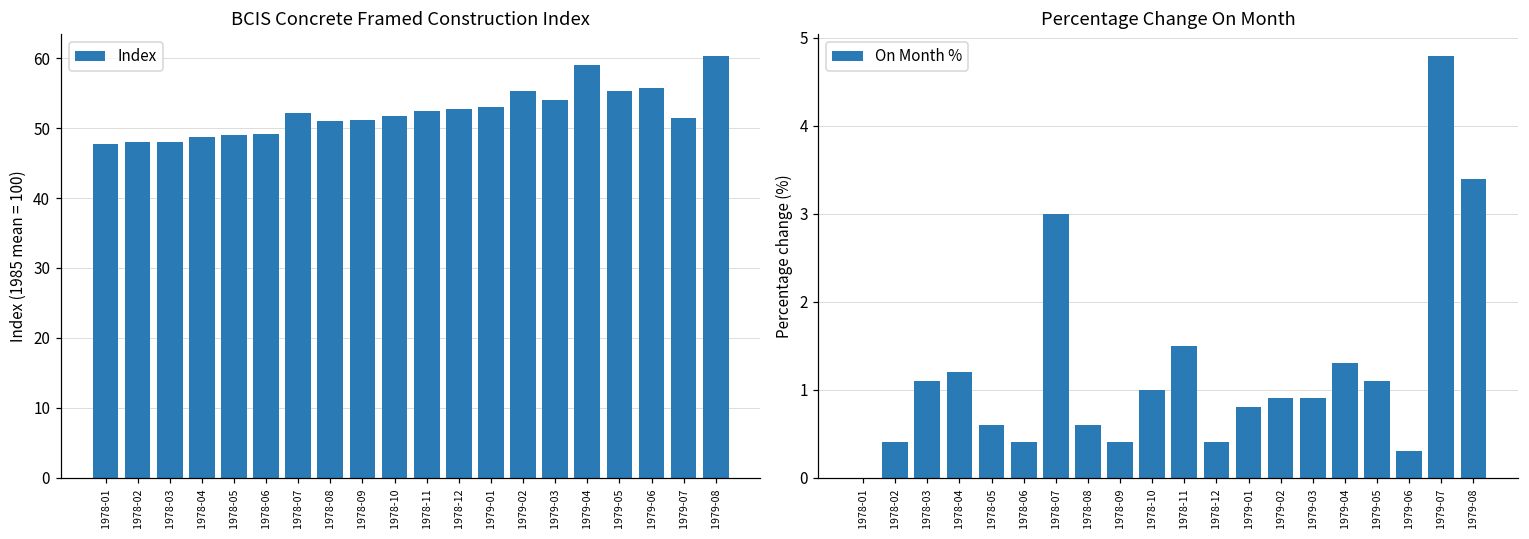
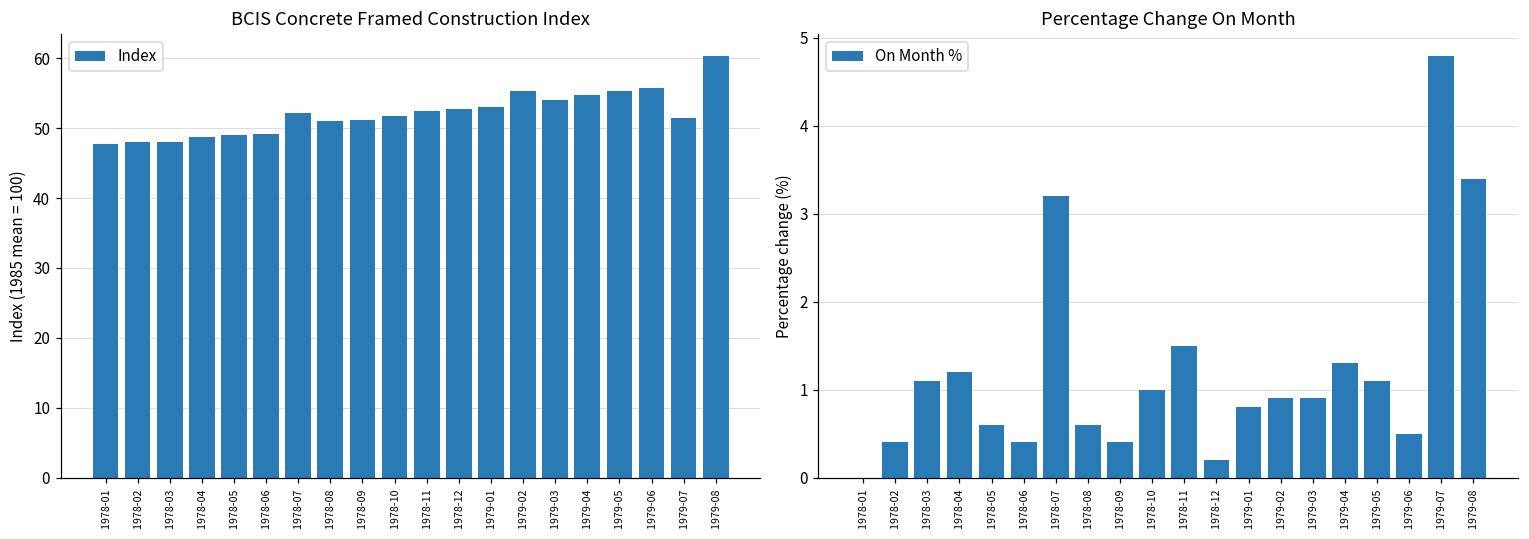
  {
    "BCIS Concrete Framed Construction Index": {
      "1978-01": 48,
      "1978-02": 48,
      "1978-03": 48,
      "1978-04": 49,
      "1978-05": 49,
      "1978-06": 49,
      "1978-07": 52,
      "1978-08": 51,
      "1978-09": 51,
      "1978-10": 52,
      "1978-11": 53,
      "1978-12": 53,
      "1979-01": 53,
      "1979-02": 55,
      "1979-03": 54,
-     "1979-04": 59,
+     "1979-04": 55,
      "1979-05": 55,
      "1979-06": 56,
      "1979-07": 52,
      "1979-08": 60
    },
    "Percentage Change On Month": {
      "1978-01": 0.0,
      "1978-02": 0.4,
      "1978-03": 1.1,
      "1978-04": 1.2,
      "1978-05": 0.6,
      "1978-06": 0.4,
-     "1978-07": 3.0,
+     "1978-07": 3.2,
      "1978-08": 0.6,
      "1978-09": 0.4,
      "1978-10": 1.0,
      "1978-11": 1.5,
-     "1978-12": 0.4,
+     "1978-12": 0.2,
      "1979-01": 0.8,
      "1979-02": 0.9,
      "1979-03": 0.9,
      "1979-04": 1.3,
      "1979-05": 1.1,
-     "1979-06": 0.3,
+     "1979-06": 0.5,
      "1979-07": 4.8,
      "1979-08": 3.4
    }
  }
